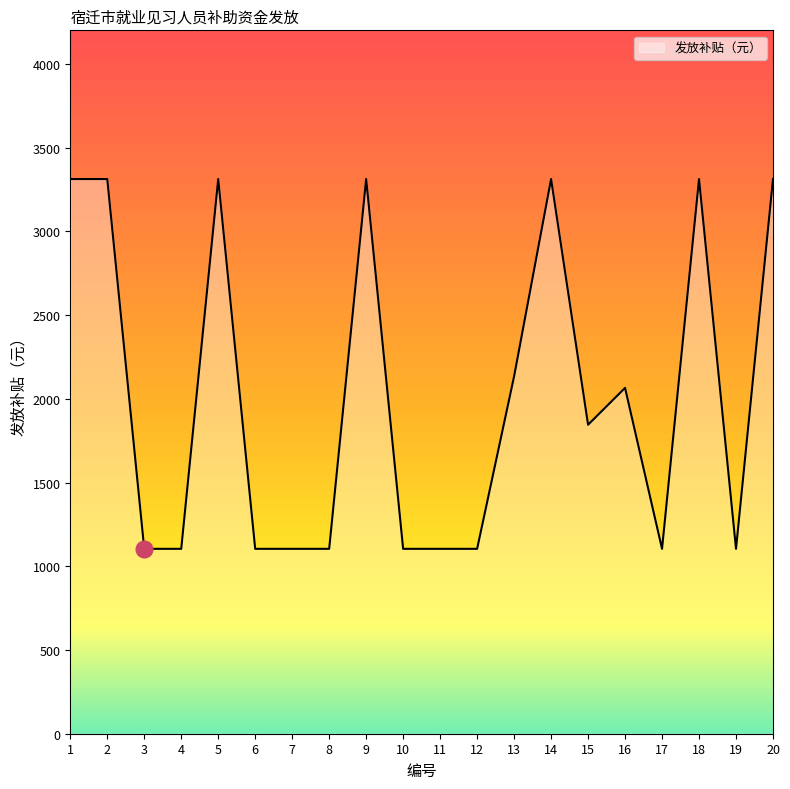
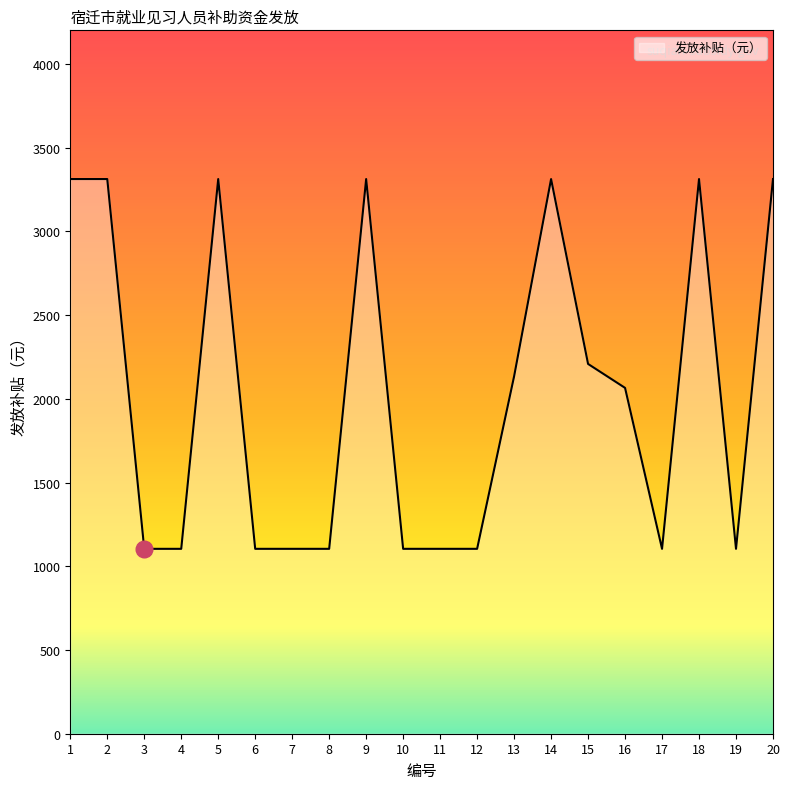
  {
    "发放补贴（元）": {
      "1": 3310,
      "2": 3310,
      "4": 1100,
      "5": 3310,
      "6": 1100,
      "7": 1100,
      "8": 1100,
      "9": 3310,
      "10": 1100,
      "11": 1100,
      "12": 1100,
      "13": 2130,
      "14": 3310,
-     "15": 1850,
+     "15": 2210,
      "16": 2070,
      "17": 1100,
      "18": 3310,
      "19": 1100,
      "20": 3310
    }
  }
